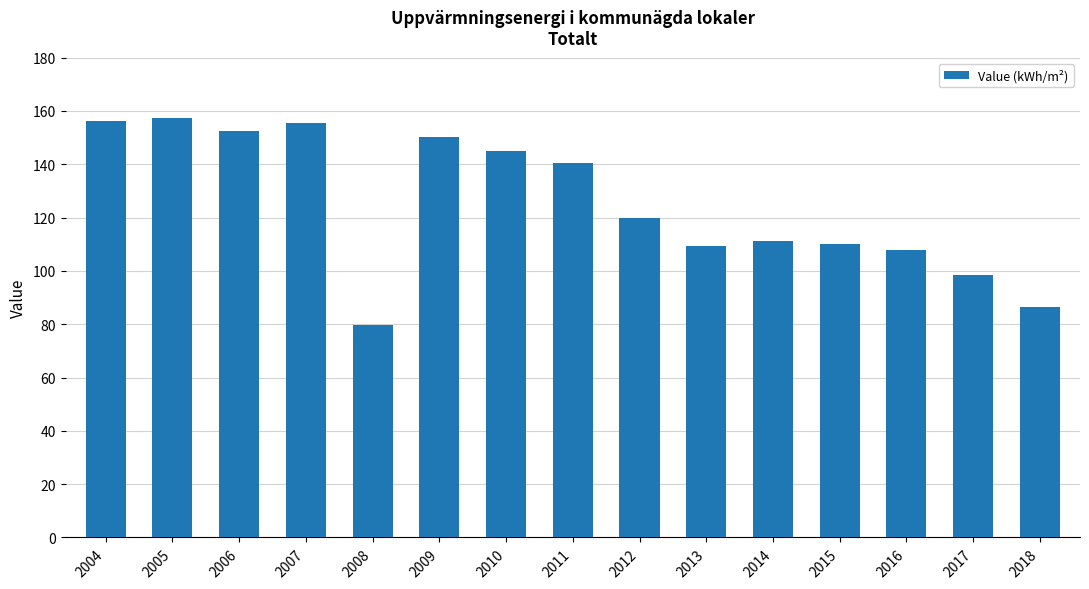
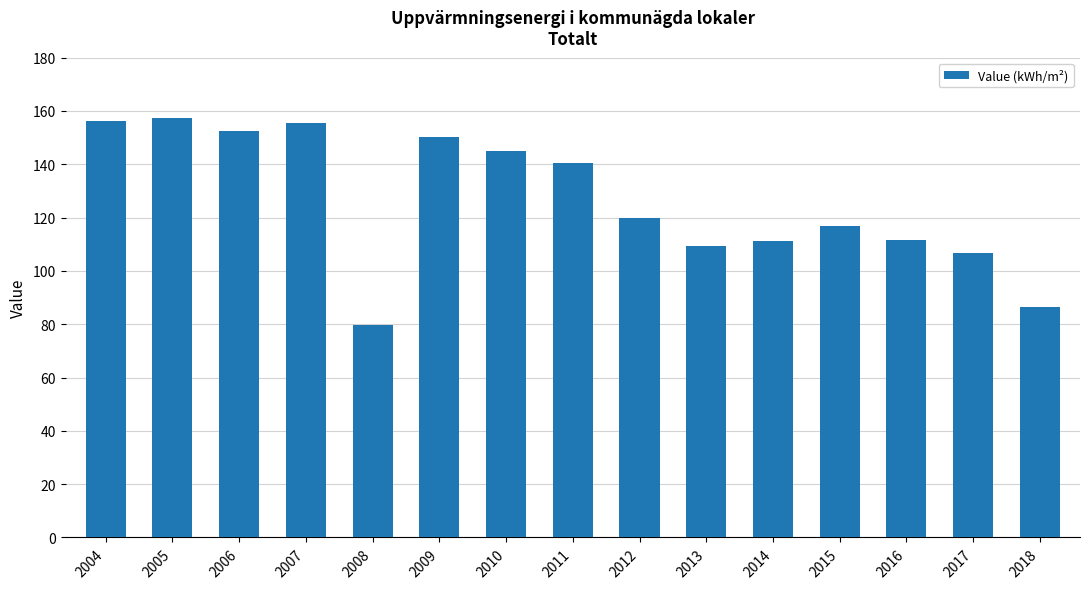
  {
    "2004": 156,
    "2005": 158,
    "2006": 153,
    "2007": 156,
    "2008": 80,
    "2009": 150,
    "2010": 145,
    "2011": 140,
    "2012": 120,
    "2013": 110,
    "2014": 111,
-   "2015": 110,
-   "2016": 108,
-   "2017": 99,
+   "2015": 117,
+   "2016": 112,
+   "2017": 107,
    "2018": 87
  }
